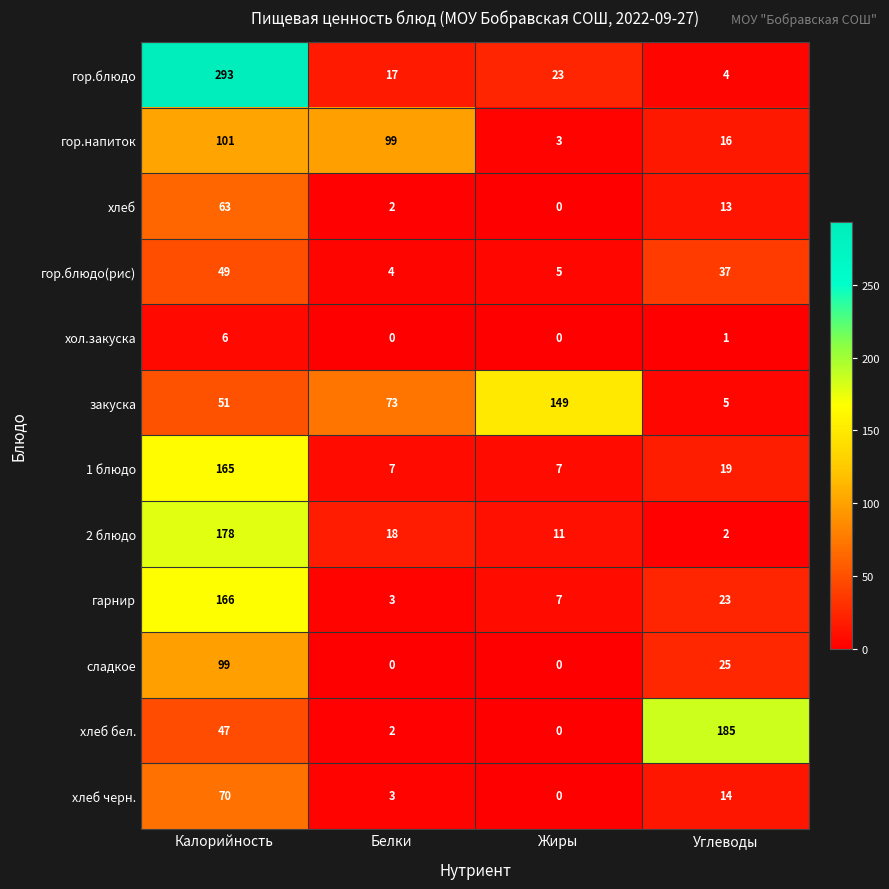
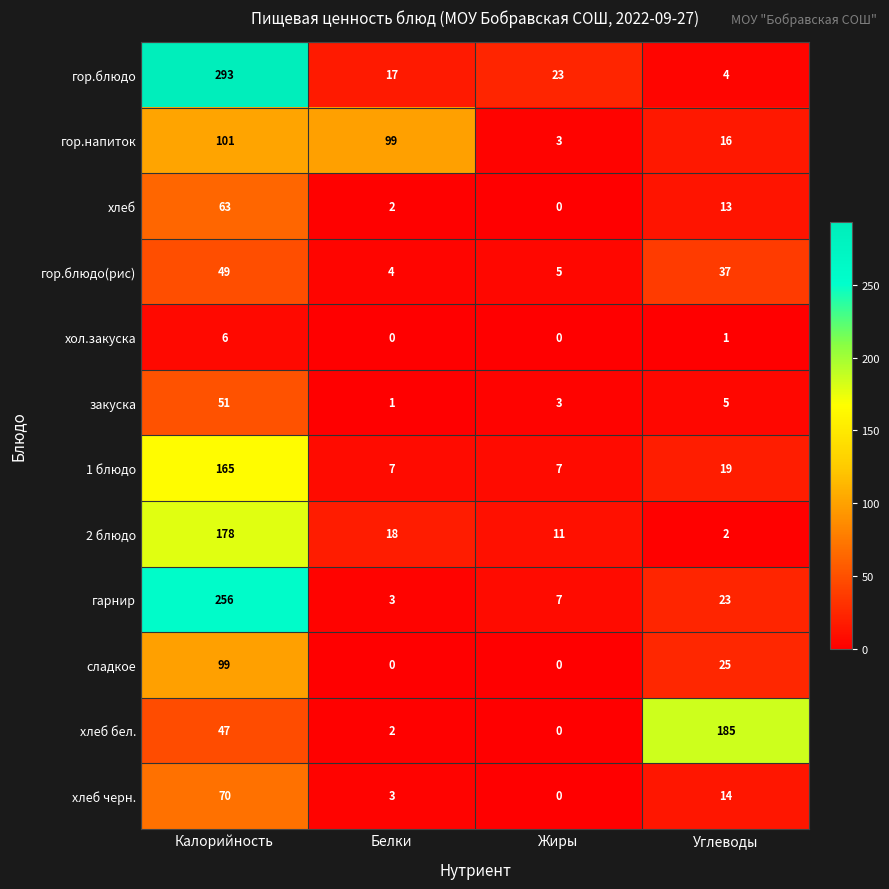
  {
    "гор.блюдо": {
      "Калорийность": 293,
      "Белки": 17,
      "Жиры": 23,
      "Углеводы": 4
    },
    "гор.напиток": {
      "Калорийность": 101,
      "Белки": 99,
      "Жиры": 3,
      "Углеводы": 16
    },
    "хлеб": {
      "Калорийность": 63,
      "Белки": 2,
      "Жиры": 0,
      "Углеводы": 13
    },
    "гор.блюдо(рис)": {
      "Калорийность": 49,
      "Белки": 4,
      "Жиры": 5,
      "Углеводы": 37
    },
    "хол.закуска": {
      "Калорийность": 6,
      "Белки": 0,
      "Жиры": 0,
      "Углеводы": 1
    },
    "закуска": {
      "Калорийность": 51,
-     "Белки": 73,
-     "Жиры": 149,
+     "Белки": 1,
+     "Жиры": 3,
      "Углеводы": 5
    },
    "1 блюдо": {
      "Калорийность": 165,
      "Белки": 7,
      "Жиры": 7,
      "Углеводы": 19
    },
    "2 блюдо": {
      "Калорийность": 178,
      "Белки": 18,
      "Жиры": 11,
      "Углеводы": 2
    },
    "гарнир": {
-     "Калорийность": 166,
+     "Калорийность": 256,
      "Белки": 3,
      "Жиры": 7,
      "Углеводы": 23
    },
    "сладкое": {
      "Калорийность": 99,
      "Белки": 0,
      "Жиры": 0,
      "Углеводы": 25
    },
    "хлеб бел.": {
      "Калорийность": 47,
      "Белки": 2,
      "Жиры": 0,
      "Углеводы": 185
    },
    "хлеб черн.": {
      "Калорийность": 70,
      "Белки": 3,
      "Жиры": 0,
      "Углеводы": 14
    }
  }
